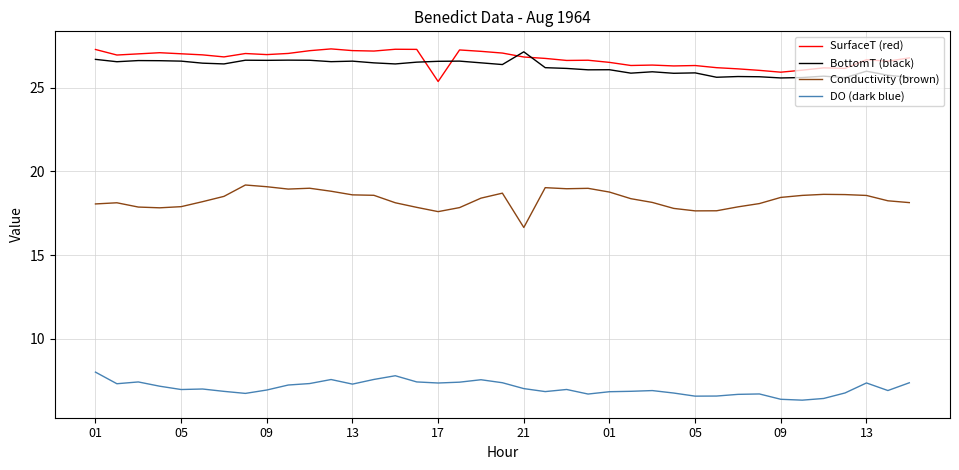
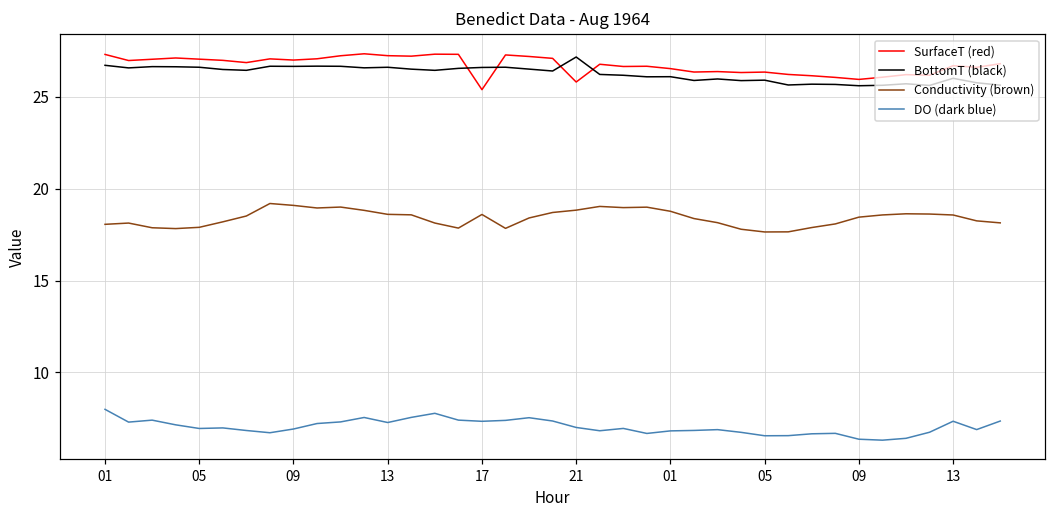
  {
    "SurfaceT (red)": {
      "17": 25.4,
-     "21": 26.8
+     "21": 25.8
    },
    "BottomT (black)": {
      "17": 26.6,
      "21": 27.2
    },
    "Conductivity (brown)": {
-     "17": 17.6,
-     "21": 16.6
+     "17": 18.6,
+     "21": 18.8
    },
    "DO (dark blue)": {
      "17": 7.3,
      "21": 7.0
    }
  }
